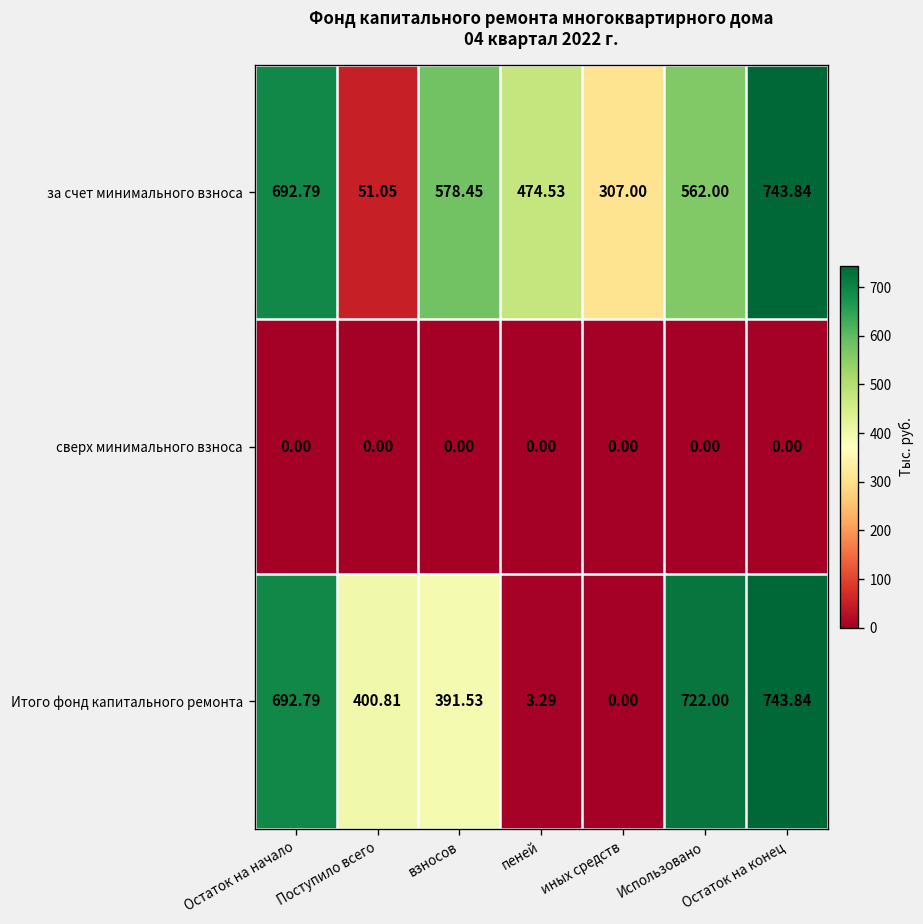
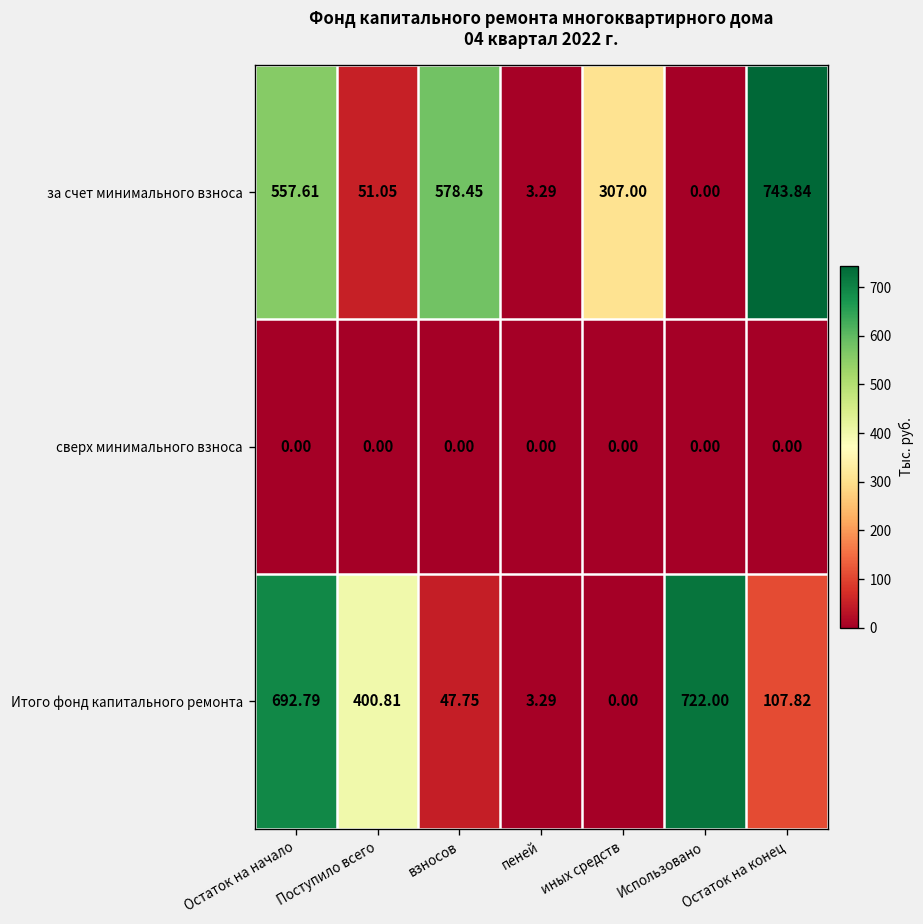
  {
    "за счет минимального взноса": {
-     "Остаток на начало": 692.79,
+     "Остаток на начало": 557.61,
      "Поступило всего": 51.05,
      "взносов": 578.45,
-     "пеней": 474.53,
+     "пеней": 3.29,
      "иных средств": 307.00,
-     "Использовано": 562.00,
+     "Использовано": 0.00,
      "Остаток на конец": 743.84
    },
    "сверх минимального взноса": {
      "Остаток на начало": 0.00,
      "Поступило всего": 0.00,
      "взносов": 0.00,
      "пеней": 0.00,
      "иных средств": 0.00,
      "Использовано": 0.00,
      "Остаток на конец": 0.00
    },
    "Итого фонд капитального ремонта": {
      "Остаток на начало": 692.79,
      "Поступило всего": 400.81,
-     "взносов": 391.53,
+     "взносов": 47.75,
      "пеней": 3.29,
      "иных средств": 0.00,
      "Использовано": 722.00,
-     "Остаток на конец": 743.84
+     "Остаток на конец": 107.82
    }
  }
